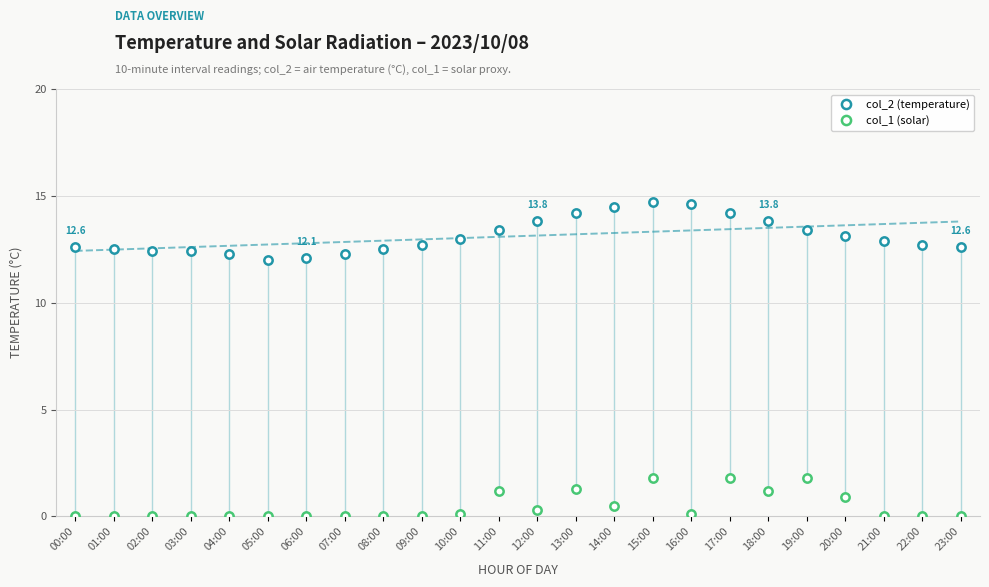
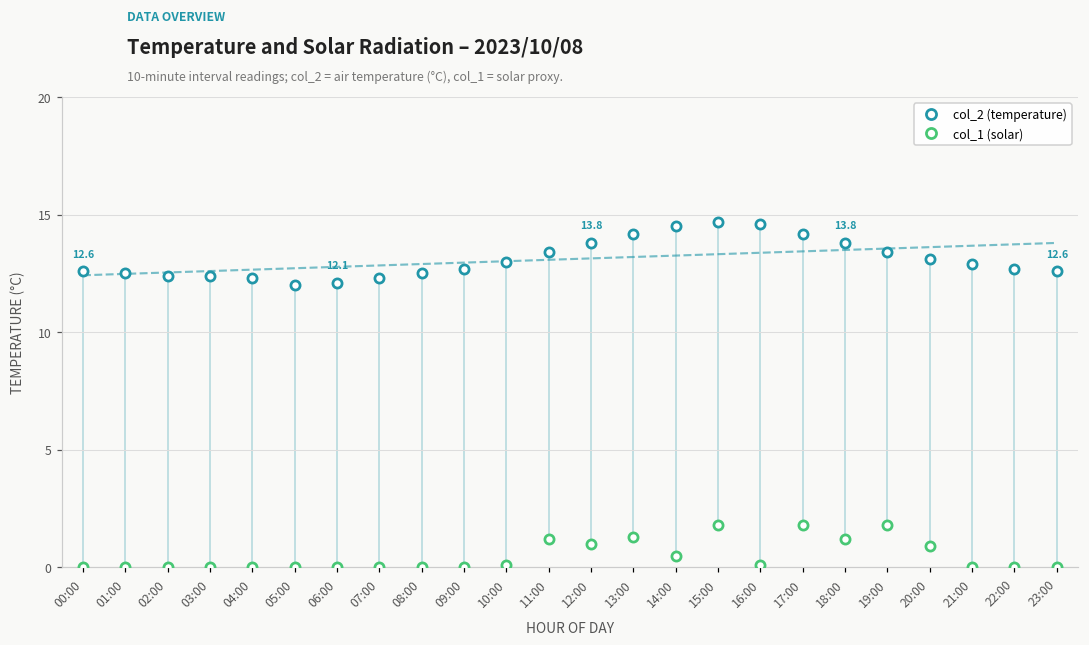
  {
    "col_1 (solar)": {
-     "12:00": 0.3
+     "12:00": 1.0
    }
  }
